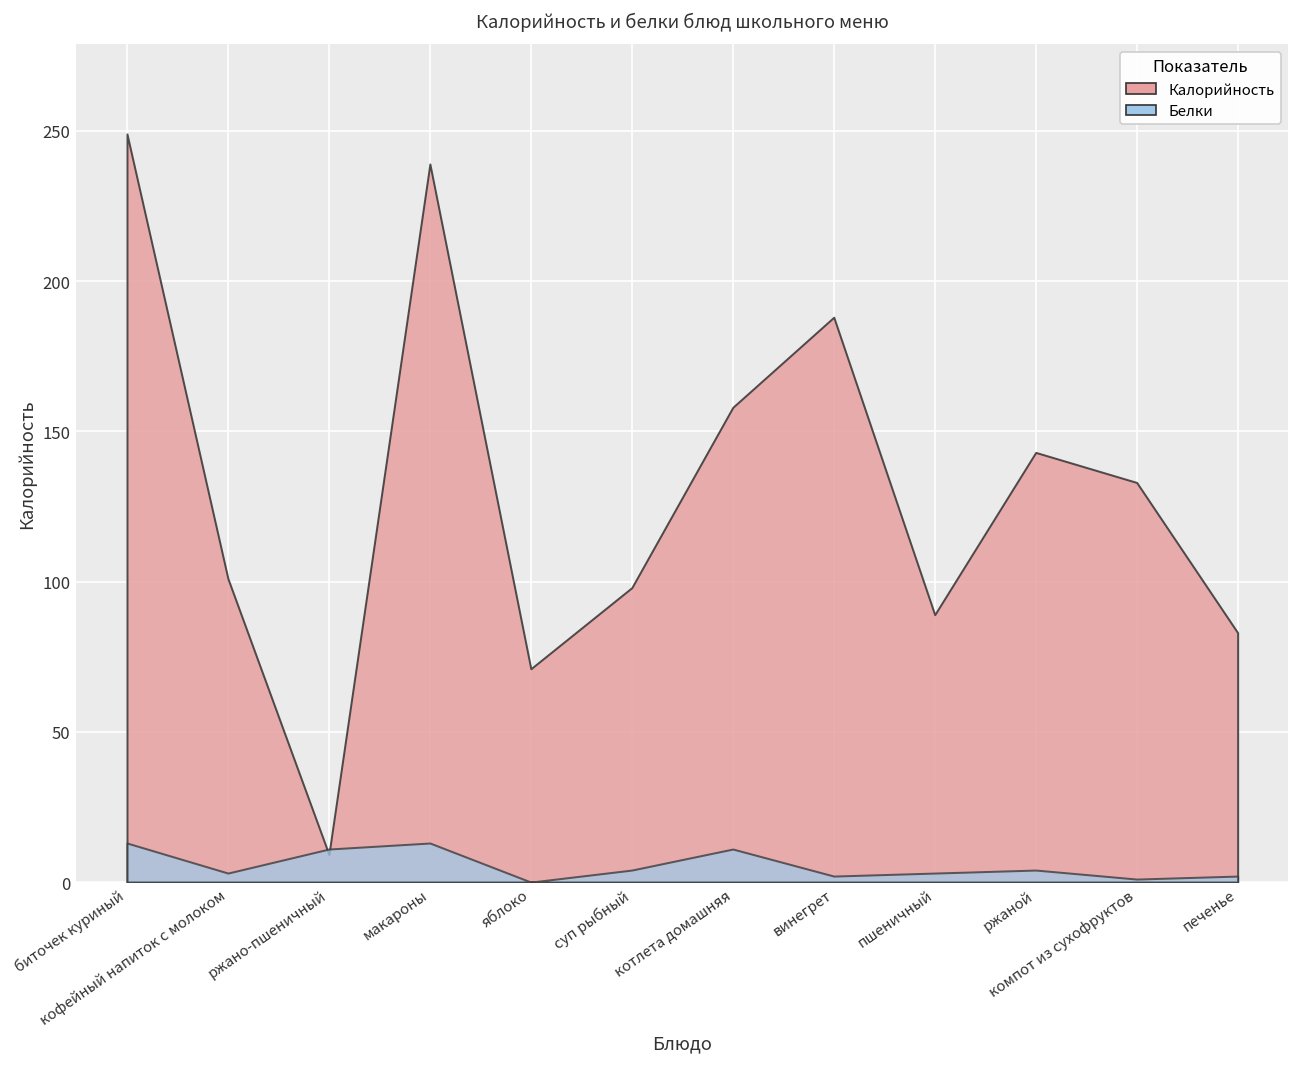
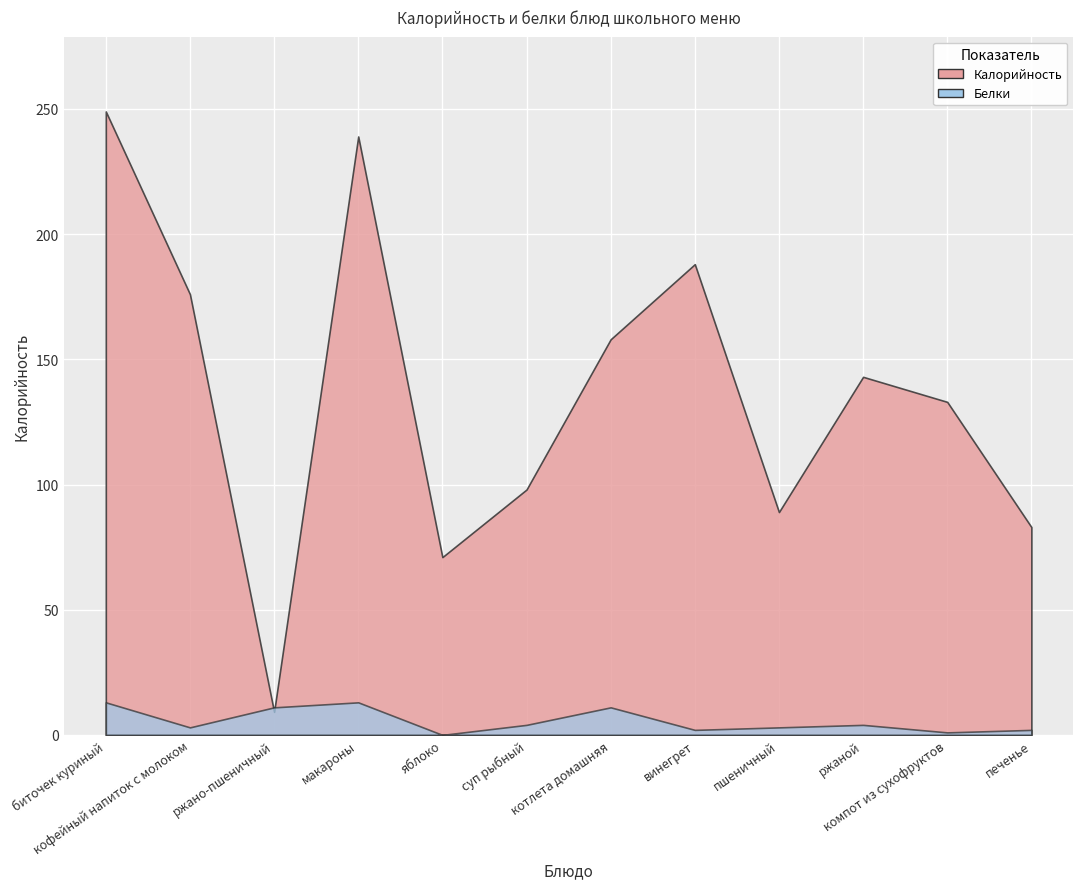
  {
    "Калорийность": {
      "биточек куриный": 249,
-     "кофейный напиток с молоком": 101,
+     "кофейный напиток с молоком": 176,
      "ржано-пшеничный": 9,
      "макароны": 239,
      "яблоко": 71,
      "суп рыбный": 98,
      "котлета домашняя": 158,
      "винегрет": 188,
      "пшеничный": 89,
      "ржаной": 143,
      "компот из сухофруктов": 133,
      "печенье": 83
    },
    "Белки": {
      "биточек куриный": 13,
      "кофейный напиток с молоком": 3,
      "ржано-пшеничный": 11,
      "макароны": 13,
      "яблоко": 0,
      "суп рыбный": 4,
      "котлета домашняя": 11,
      "винегрет": 2,
      "пшеничный": 3,
      "ржаной": 4,
      "компот из сухофруктов": 1,
      "печенье": 2
    }
  }
